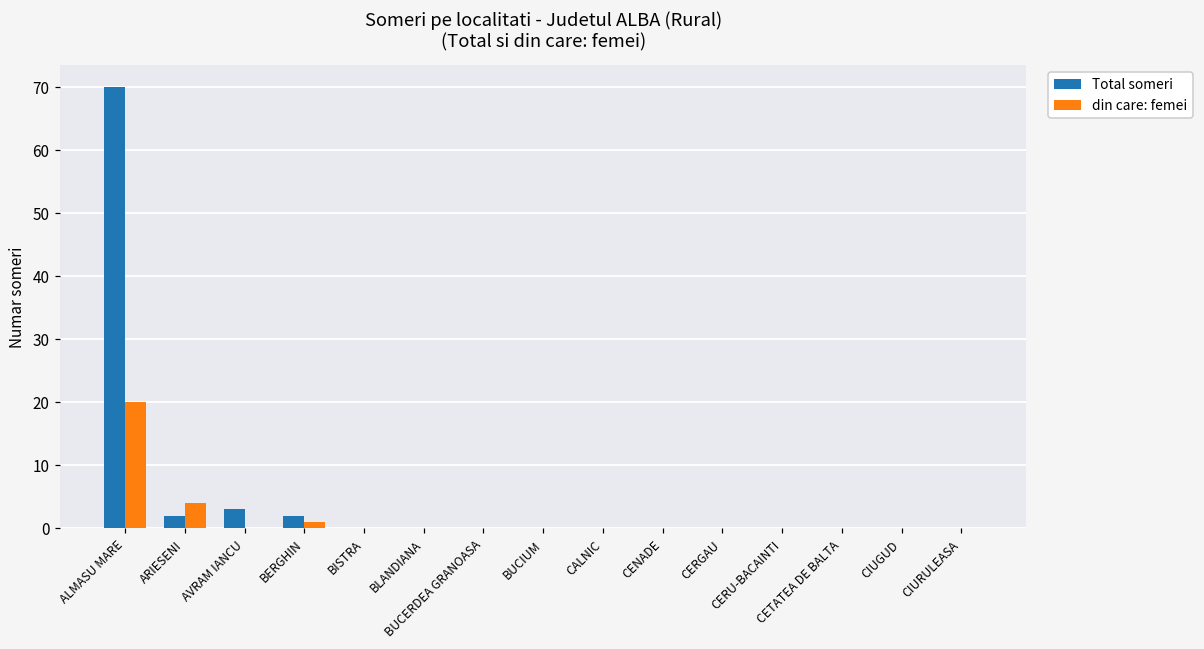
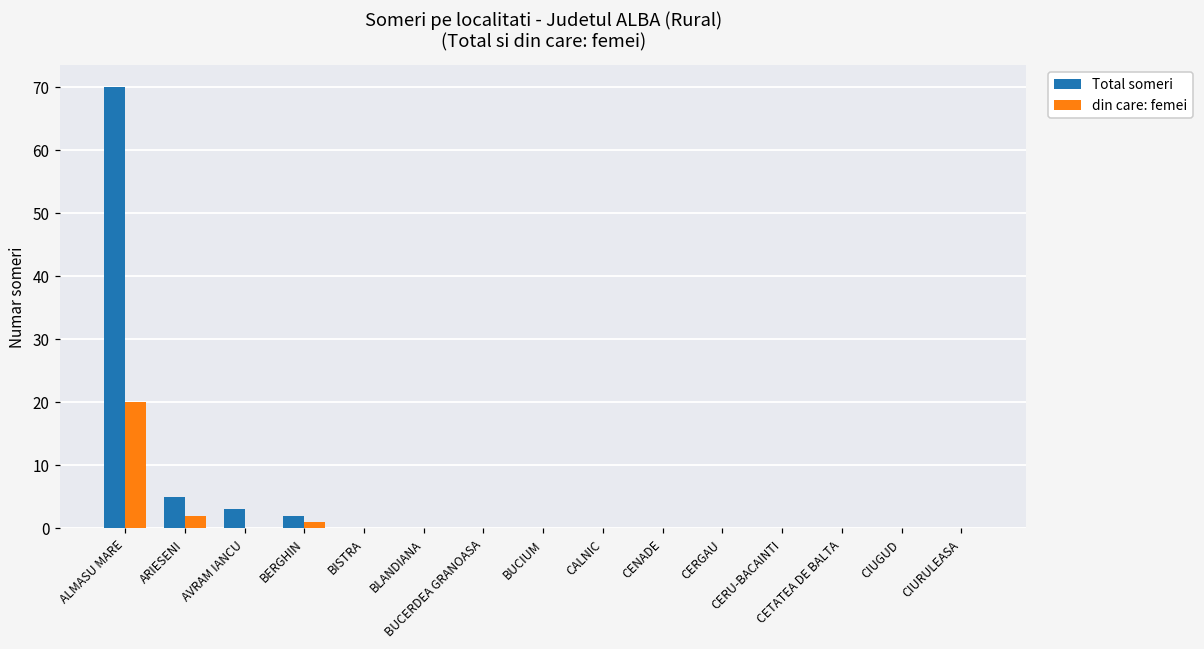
  {
    "Total someri": {
      "ALMASU MARE": 70,
-     "ARIESENI": 2,
+     "ARIESENI": 5,
      "AVRAM IANCU": 3,
      "BERGHIN": 2,
      "BISTRA": 0,
      "BLANDIANA": 0,
      "BUCERDEA GRANOASA": 0,
      "BUCIUM": 0,
      "CALNIC": 0,
      "CENADE": 0,
      "CERGAU": 0,
      "CERU-BACAINTI": 0,
      "CETATEA DE BALTA": 0,
      "CIUGUD": 0,
      "CIURULEASA": 0
    },
    "din care: femei": {
      "ALMASU MARE": 20,
-     "ARIESENI": 4,
+     "ARIESENI": 2,
      "AVRAM IANCU": 0,
      "BERGHIN": 1,
      "BISTRA": 0,
      "BLANDIANA": 0,
      "BUCERDEA GRANOASA": 0,
      "BUCIUM": 0,
      "CALNIC": 0,
      "CENADE": 0,
      "CERGAU": 0,
      "CERU-BACAINTI": 0,
      "CETATEA DE BALTA": 0,
      "CIUGUD": 0,
      "CIURULEASA": 0
    }
  }
